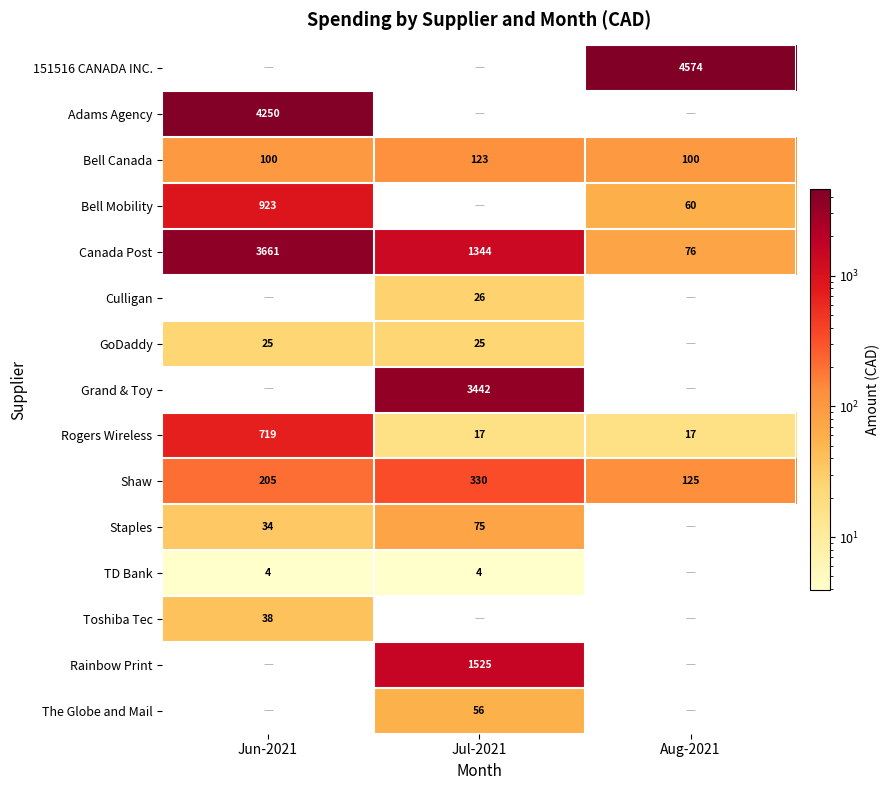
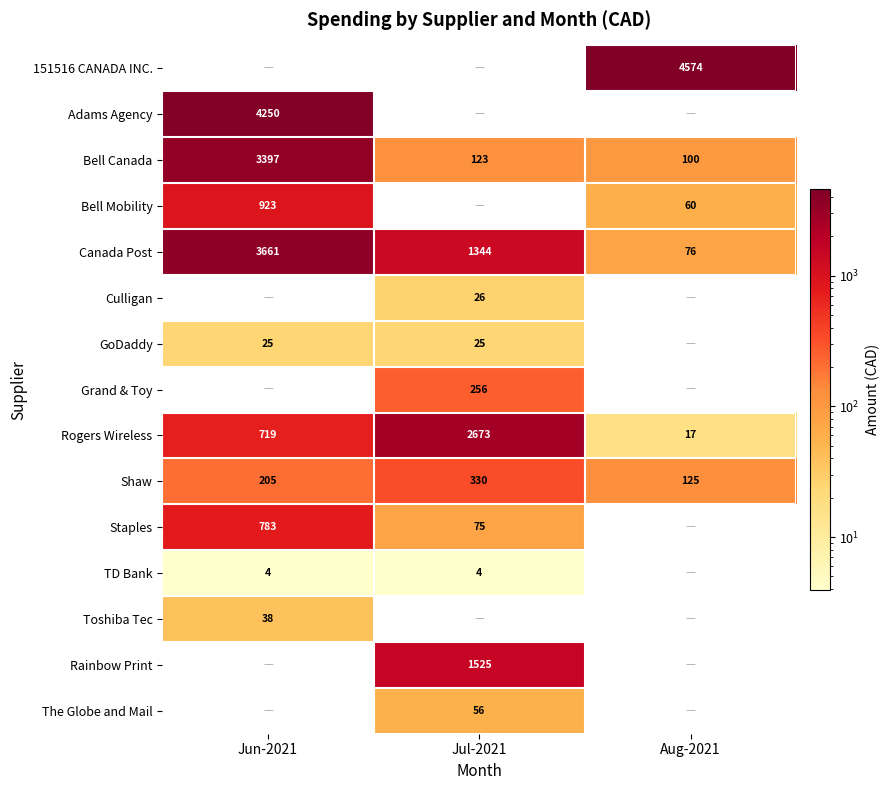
  {
    "151516 CANADA INC.": {
      "Aug-2021": 4574
    },
    "Adams Agency": {
      "Jun-2021": 4250
    },
    "Bell Canada": {
-     "Jun-2021": 100,
+     "Jun-2021": 3397,
      "Jul-2021": 123,
      "Aug-2021": 100
    },
    "Bell Mobility": {
      "Jun-2021": 923,
      "Aug-2021": 60
    },
    "Canada Post": {
      "Jun-2021": 3661,
      "Jul-2021": 1344,
      "Aug-2021": 76
    },
    "Culligan": {
      "Jul-2021": 26
    },
    "GoDaddy": {
      "Jun-2021": 25,
      "Jul-2021": 25
    },
    "Grand & Toy": {
-     "Jul-2021": 3442
+     "Jul-2021": 256
    },
    "Rogers Wireless": {
      "Jun-2021": 719,
-     "Jul-2021": 17,
+     "Jul-2021": 2673,
      "Aug-2021": 17
    },
    "Shaw": {
      "Jun-2021": 205,
      "Jul-2021": 330,
      "Aug-2021": 125
    },
    "Staples": {
-     "Jun-2021": 34,
+     "Jun-2021": 783,
      "Jul-2021": 75
    },
    "TD Bank": {
      "Jun-2021": 4,
      "Jul-2021": 4
    },
    "Toshiba Tec": {
      "Jun-2021": 38
    },
    "Rainbow Print": {
      "Jul-2021": 1525
    },
    "The Globe and Mail": {
      "Jul-2021": 56
    }
  }
